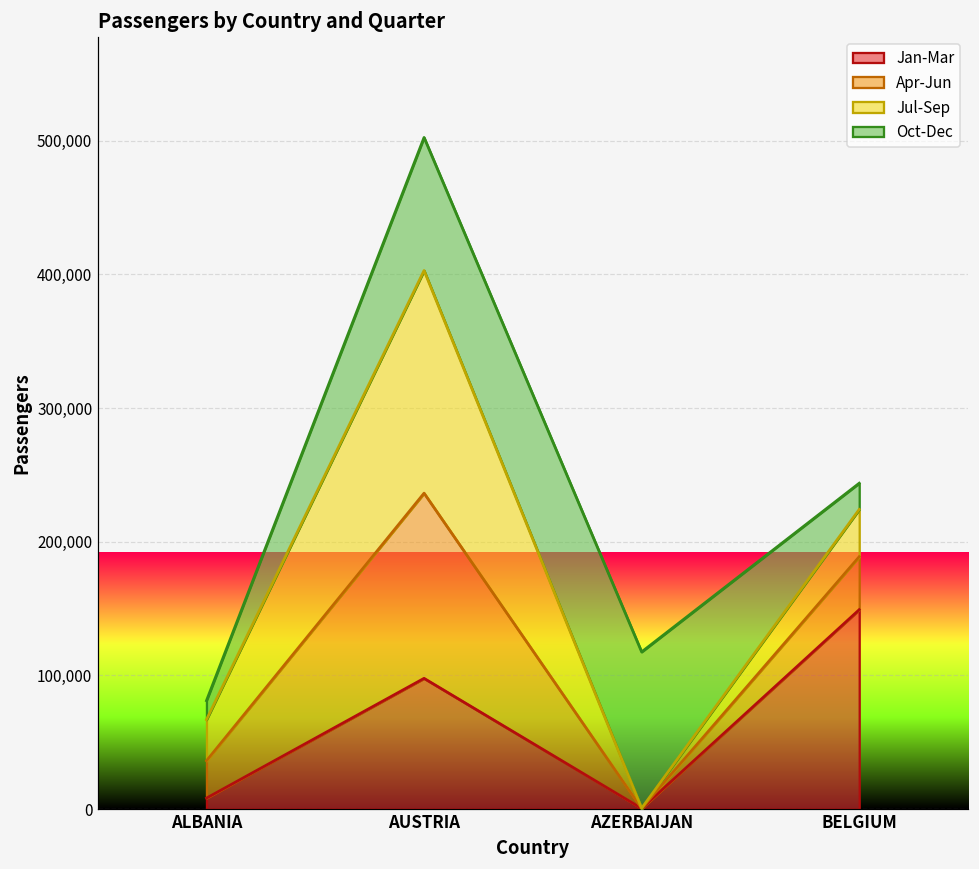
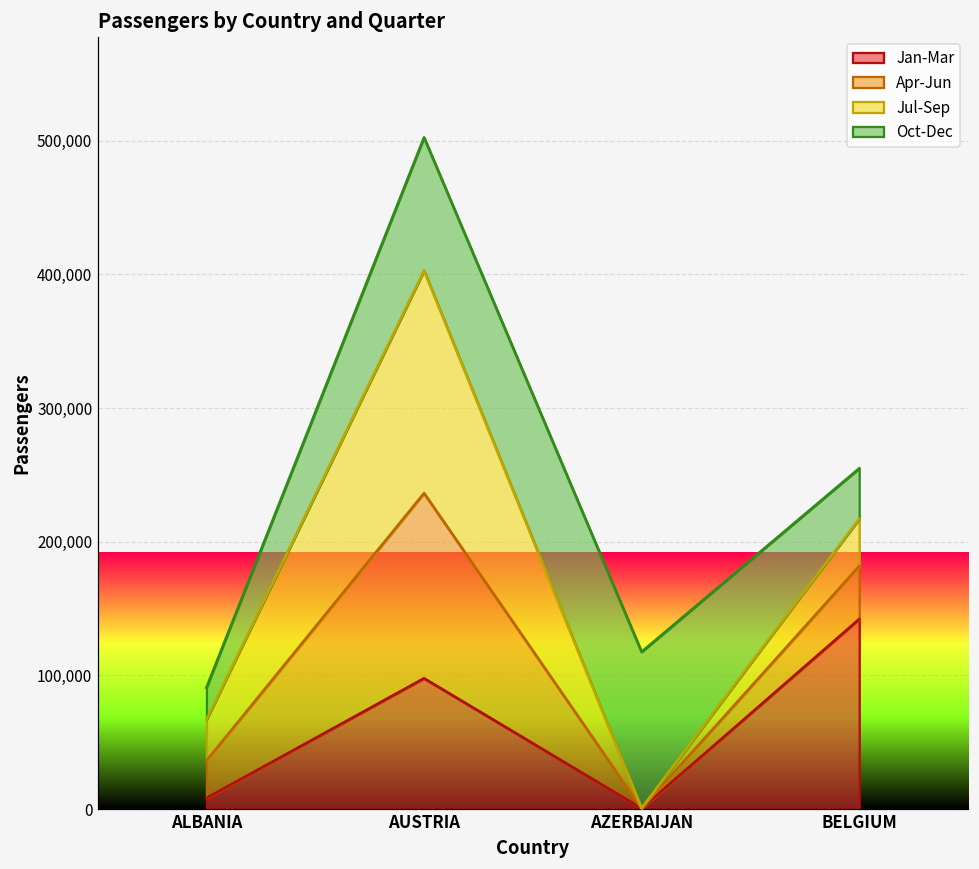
  {
    "Jan-Mar": {
      "ALBANIA": "8,000",
      "AUSTRIA": "98,000",
-     "BELGIUM": "149,000"
+     "BELGIUM": "142,000"
    },
    "Oct-Dec": {
-     "ALBANIA": "14,000",
+     "ALBANIA": "24,000",
      "AUSTRIA": "100,000",
      "AZERBAIJAN": "117,000",
-     "BELGIUM": "20,000"
+     "BELGIUM": "38,000"
    }
  }
